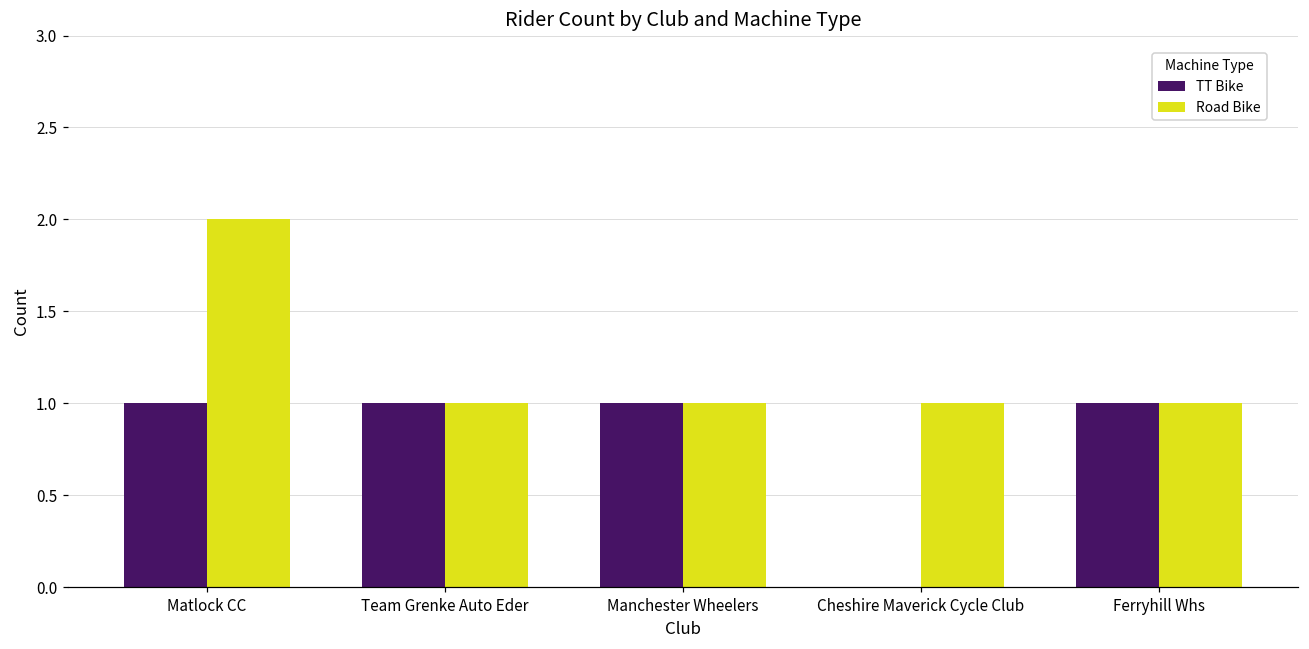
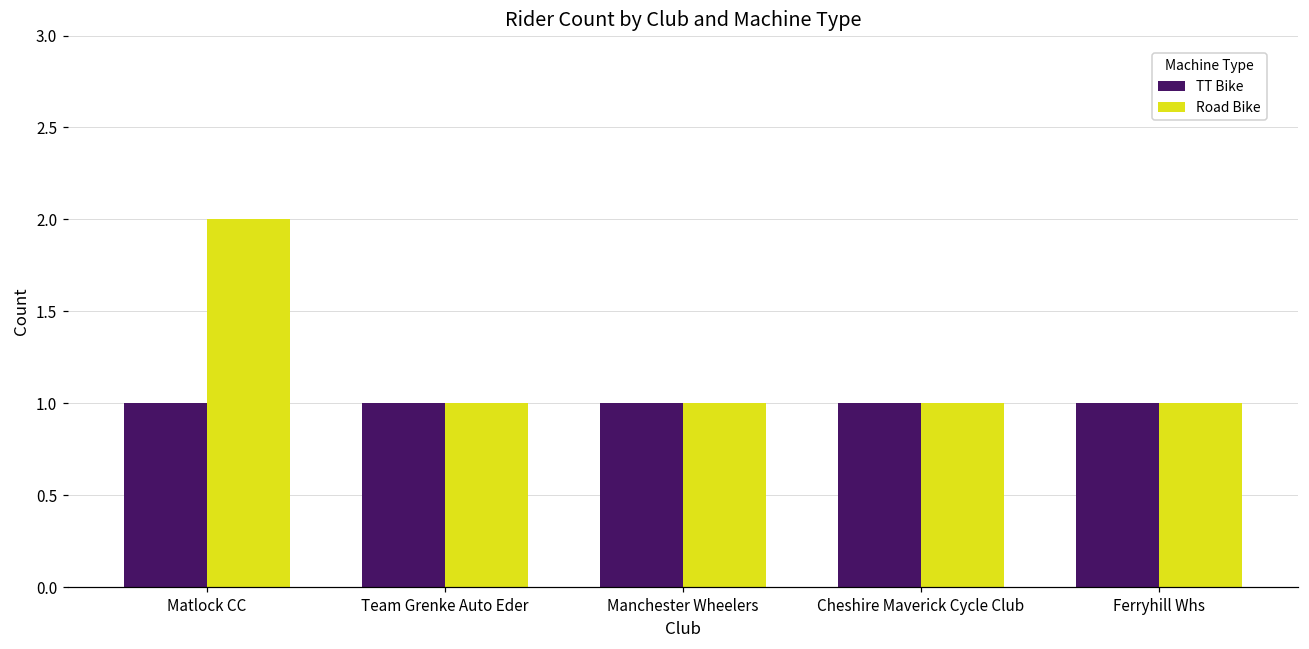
  {
    "TT Bike": {
      "Matlock CC": 1,
      "Team Grenke Auto Eder": 1,
      "Manchester Wheelers": 1,
-     "Cheshire Maverick Cycle Club": 0,
+     "Cheshire Maverick Cycle Club": 1,
      "Ferryhill Whs": 1
    },
    "Road Bike": {
      "Matlock CC": 2,
      "Team Grenke Auto Eder": 1,
      "Manchester Wheelers": 1,
      "Cheshire Maverick Cycle Club": 1,
      "Ferryhill Whs": 1
    }
  }
